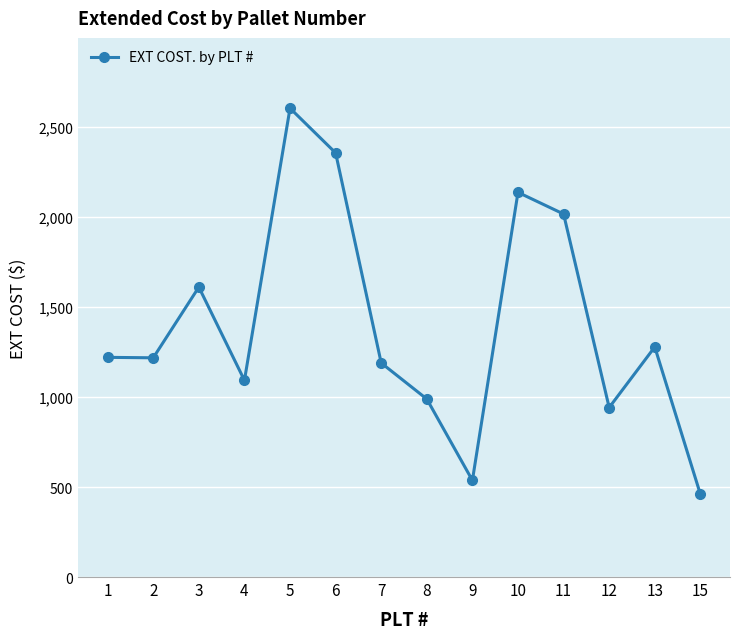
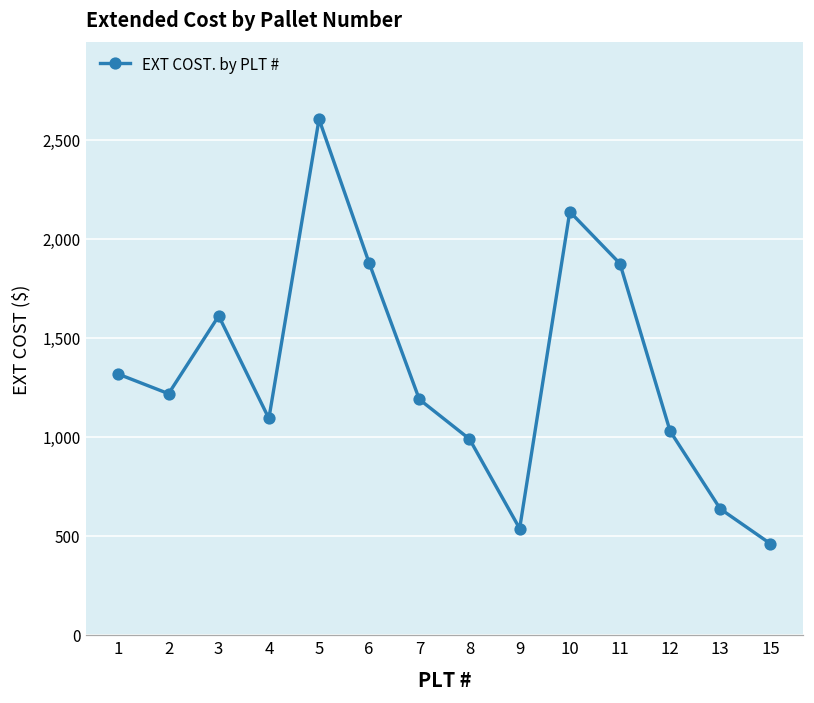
  {
-   "1": "1,220",
+   "1": "1,320",
    "2": "1,220",
    "3": "1,610",
    "4": "1,090",
    "5": "2,600",
-   "6": "2,360",
+   "6": "1,880",
    "7": "1,190",
    "8": "990",
    "9": "540",
    "10": "2,140",
-   "11": "2,020",
-   "12": "940",
-   "13": "1,280",
+   "11": "1,880",
+   "12": "1,030",
+   "13": "640",
    "15": "460"
  }
